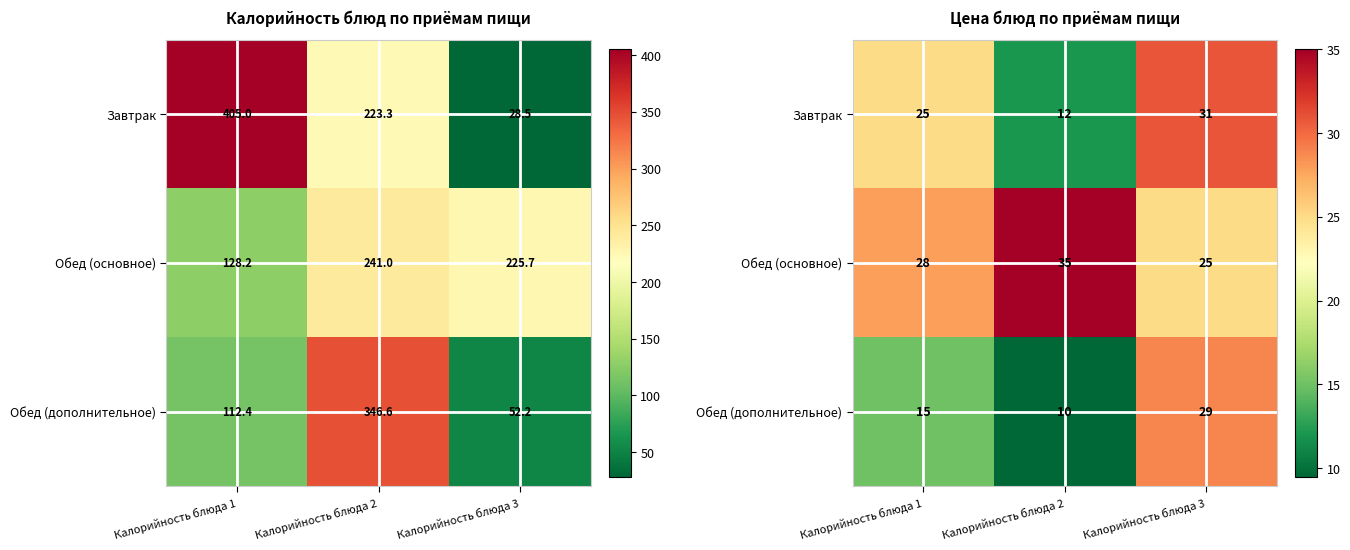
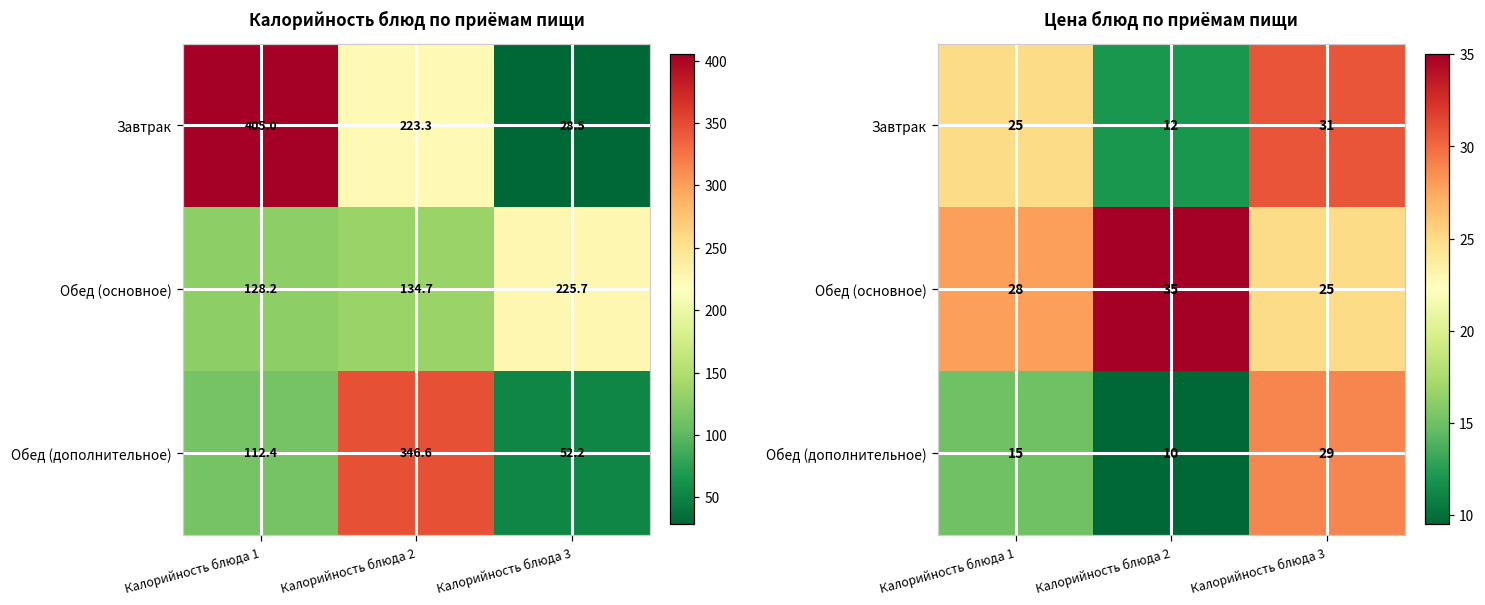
  {
    "Калорийность блюд по приёмам пищи": {
      "Завтрак": {
        "Калорийность блюда 1": 405.0,
        "Калорийность блюда 2": 223.3,
        "Калорийность блюда 3": 28.5
      },
      "Обед (основное)": {
        "Калорийность блюда 1": 128.2,
-       "Калорийность блюда 2": 241.0,
+       "Калорийность блюда 2": 134.7,
        "Калорийность блюда 3": 225.7
      },
      "Обед (дополнительное)": {
        "Калорийность блюда 1": 112.4,
        "Калорийность блюда 2": 346.6,
        "Калорийность блюда 3": 52.2
      }
    },
    "Цена блюд по приёмам пищи": {
      "Завтрак": {
        "Калорийность блюда 1": 25,
        "Калорийность блюда 2": 12,
        "Калорийность блюда 3": 31
      },
      "Обед (основное)": {
        "Калорийность блюда 1": 28,
        "Калорийность блюда 2": 35,
        "Калорийность блюда 3": 25
      },
      "Обед (дополнительное)": {
        "Калорийность блюда 1": 15,
        "Калорийность блюда 2": 10,
        "Калорийность блюда 3": 29
      }
    }
  }
